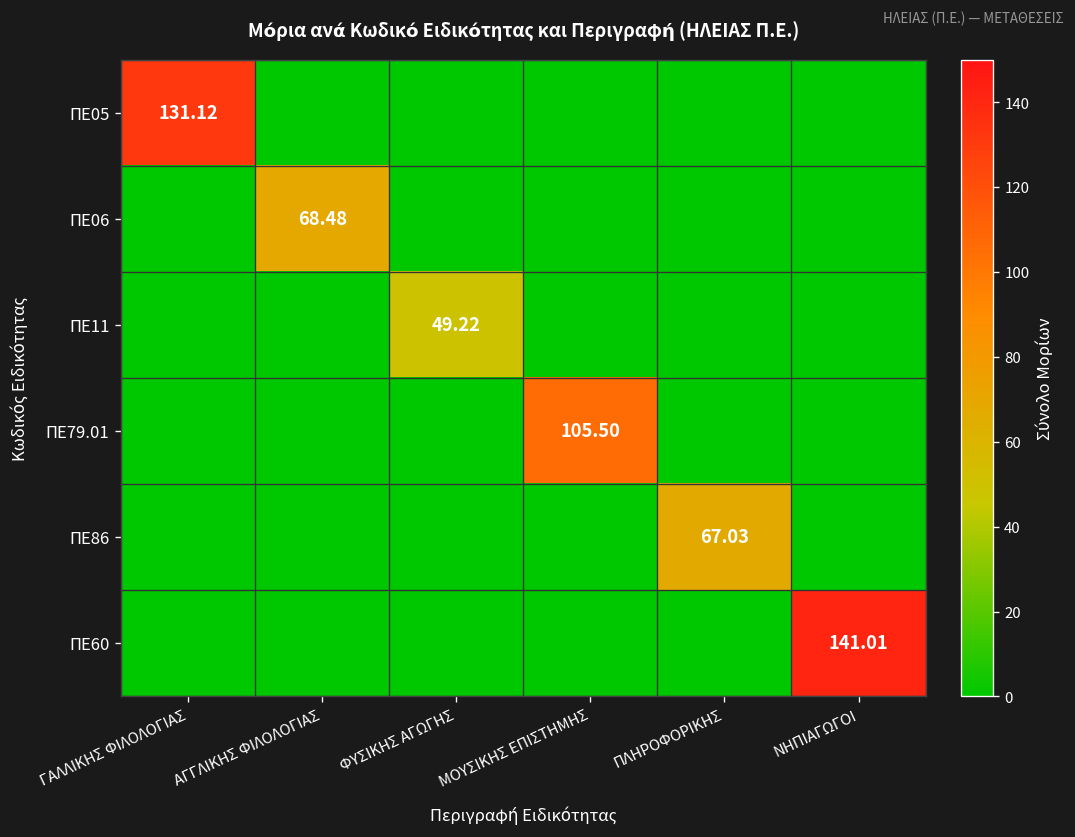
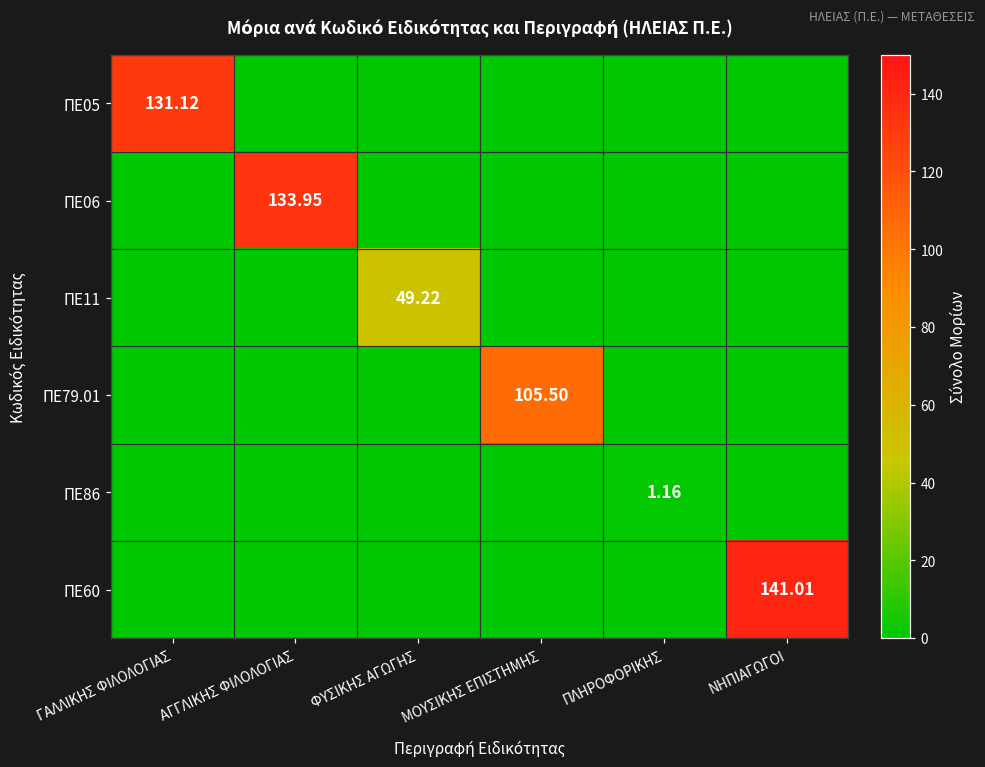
  {
    "ΠΕ05": {
      "ΓΑΛΛΙΚΗΣ ΦΙΛΟΛΟΓΙΑΣ": 131.12
    },
    "ΠΕ06": {
-     "ΑΓΓΛΙΚΗΣ ΦΙΛΟΛΟΓΙΑΣ": 68.48
+     "ΑΓΓΛΙΚΗΣ ΦΙΛΟΛΟΓΙΑΣ": 133.95
    },
    "ΠΕ11": {
      "ΦΥΣΙΚΗΣ ΑΓΩΓΗΣ": 49.22
    },
    "ΠΕ79.01": {
      "ΜΟΥΣΙΚΗΣ ΕΠΙΣΤΗΜΗΣ": 105.50
    },
    "ΠΕ86": {
-     "ΠΛΗΡΟΦΟΡΙΚΗΣ": 67.03
+     "ΠΛΗΡΟΦΟΡΙΚΗΣ": 1.16
    },
    "ΠΕ60": {
      "ΝΗΠΙΑΓΩΓΟΙ": 141.01
    }
  }
